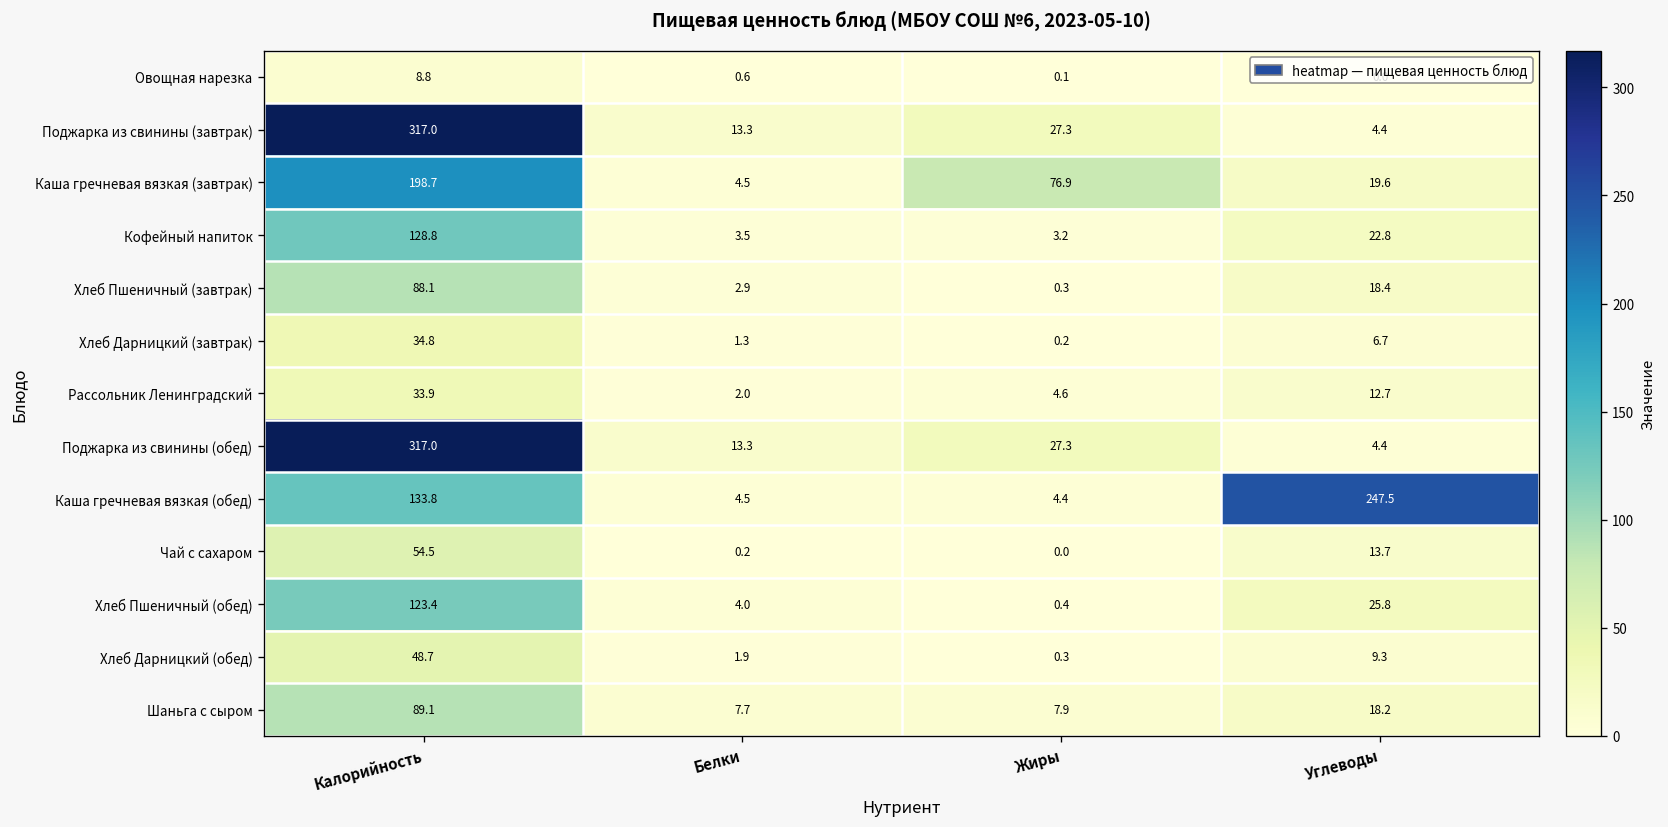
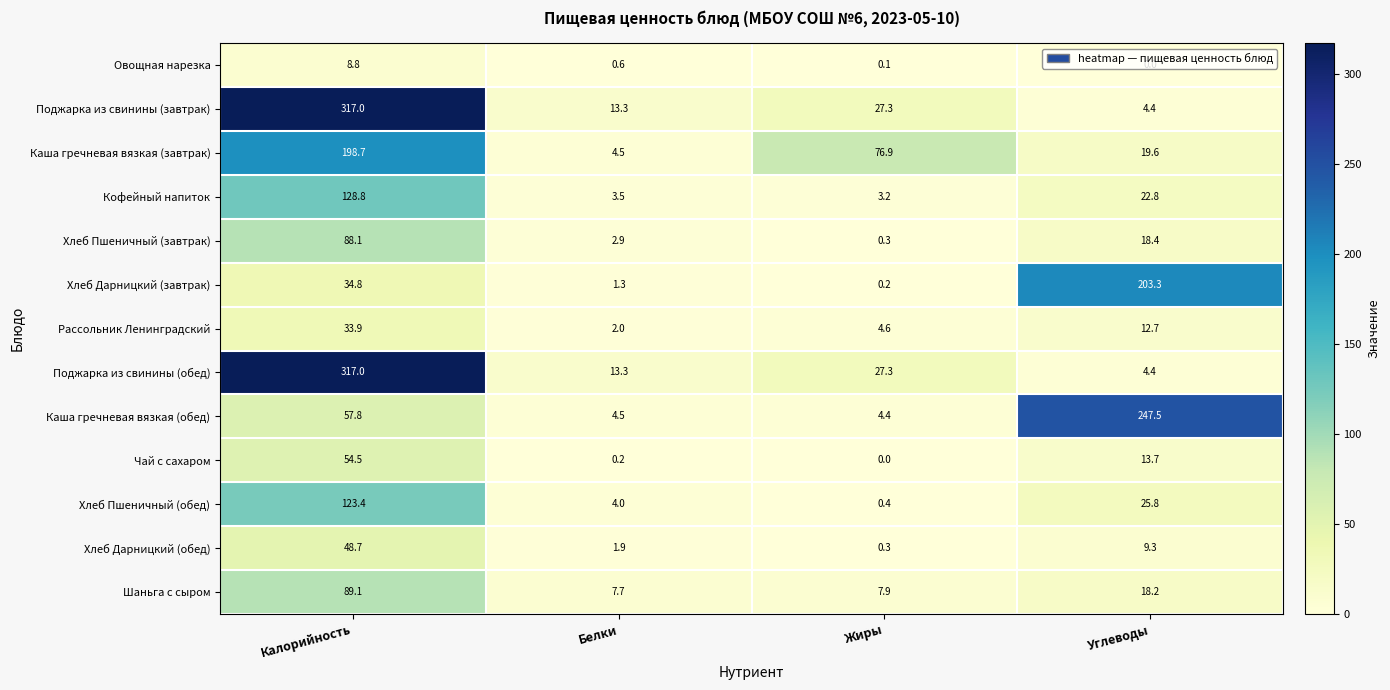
  {
    "Овощная нарезка": {
      "Калорийность": 8.8,
      "Белки": 0.6,
      "Жиры": 0.1
    },
    "Поджарка из свинины (завтрак)": {
      "Калорийность": 317.0,
      "Белки": 13.3,
      "Жиры": 27.3,
      "Углеводы": 4.4
    },
    "Каша гречневая вязкая (завтрак)": {
      "Калорийность": 198.7,
      "Белки": 4.5,
      "Жиры": 76.9,
      "Углеводы": 19.6
    },
    "Кофейный напиток": {
      "Калорийность": 128.8,
      "Белки": 3.5,
      "Жиры": 3.2,
      "Углеводы": 22.8
    },
    "Хлеб Пшеничный (завтрак)": {
      "Калорийность": 88.1,
      "Белки": 2.9,
      "Жиры": 0.3,
      "Углеводы": 18.4
    },
    "Хлеб Дарницкий (завтрак)": {
      "Калорийность": 34.8,
      "Белки": 1.3,
      "Жиры": 0.2,
-     "Углеводы": 6.7
+     "Углеводы": 203.3
    },
    "Рассольник Ленинградский": {
      "Калорийность": 33.9,
      "Белки": 2.0,
      "Жиры": 4.6,
      "Углеводы": 12.7
    },
    "Поджарка из свинины (обед)": {
      "Калорийность": 317.0,
      "Белки": 13.3,
      "Жиры": 27.3,
      "Углеводы": 4.4
    },
    "Каша гречневая вязкая (обед)": {
-     "Калорийность": 133.8,
+     "Калорийность": 57.8,
      "Белки": 4.5,
      "Жиры": 4.4,
      "Углеводы": 247.5
    },
    "Чай с сахаром": {
      "Калорийность": 54.5,
      "Белки": 0.2,
      "Жиры": 0.0,
      "Углеводы": 13.7
    },
    "Хлеб Пшеничный (обед)": {
      "Калорийность": 123.4,
      "Белки": 4.0,
      "Жиры": 0.4,
      "Углеводы": 25.8
    },
    "Хлеб Дарницкий (обед)": {
      "Калорийность": 48.7,
      "Белки": 1.9,
      "Жиры": 0.3,
      "Углеводы": 9.3
    },
    "Шаньга с сыром": {
      "Калорийность": 89.1,
      "Белки": 7.7,
      "Жиры": 7.9,
      "Углеводы": 18.2
    }
  }
